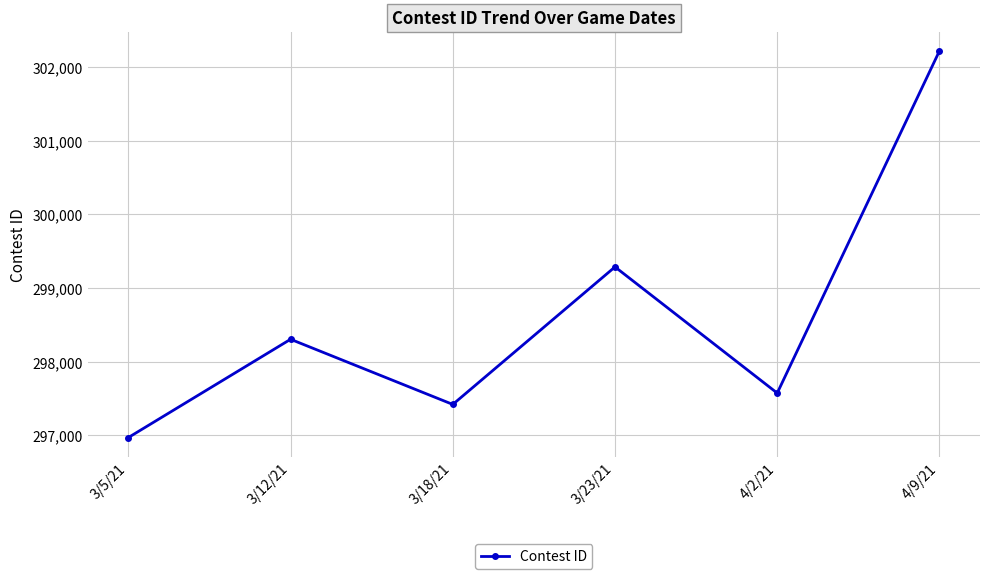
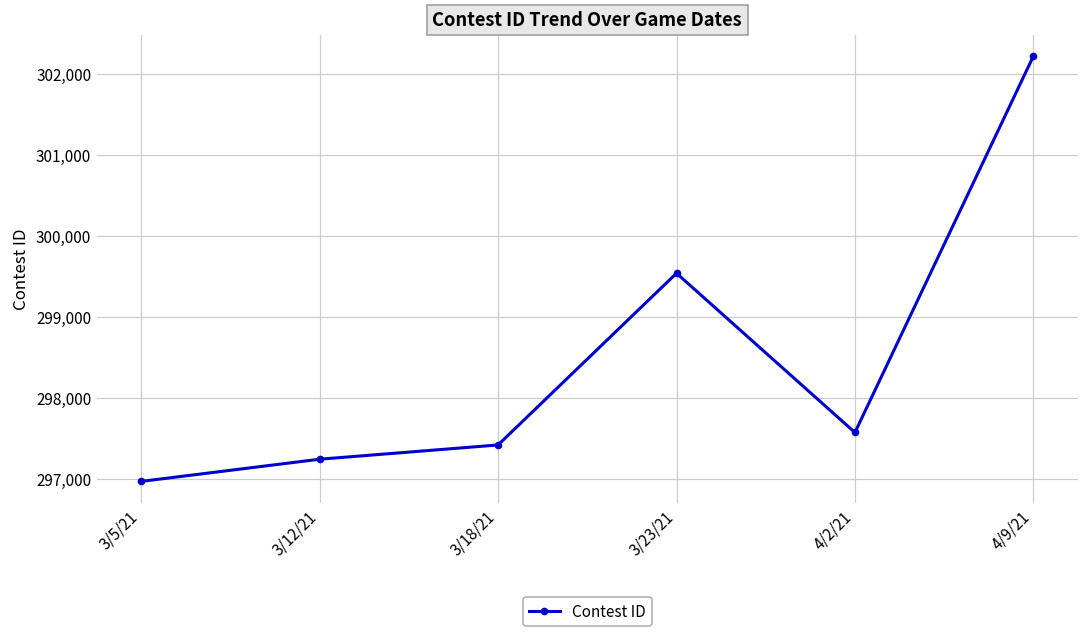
  {
    "3/5/21": "297,000",
-   "3/12/21": "298,300",
+   "3/12/21": "297,200",
    "3/18/21": "297,400",
-   "3/23/21": "299,300",
+   "3/23/21": "299,500",
    "4/2/21": "297,600",
    "4/9/21": "302,200"
  }
